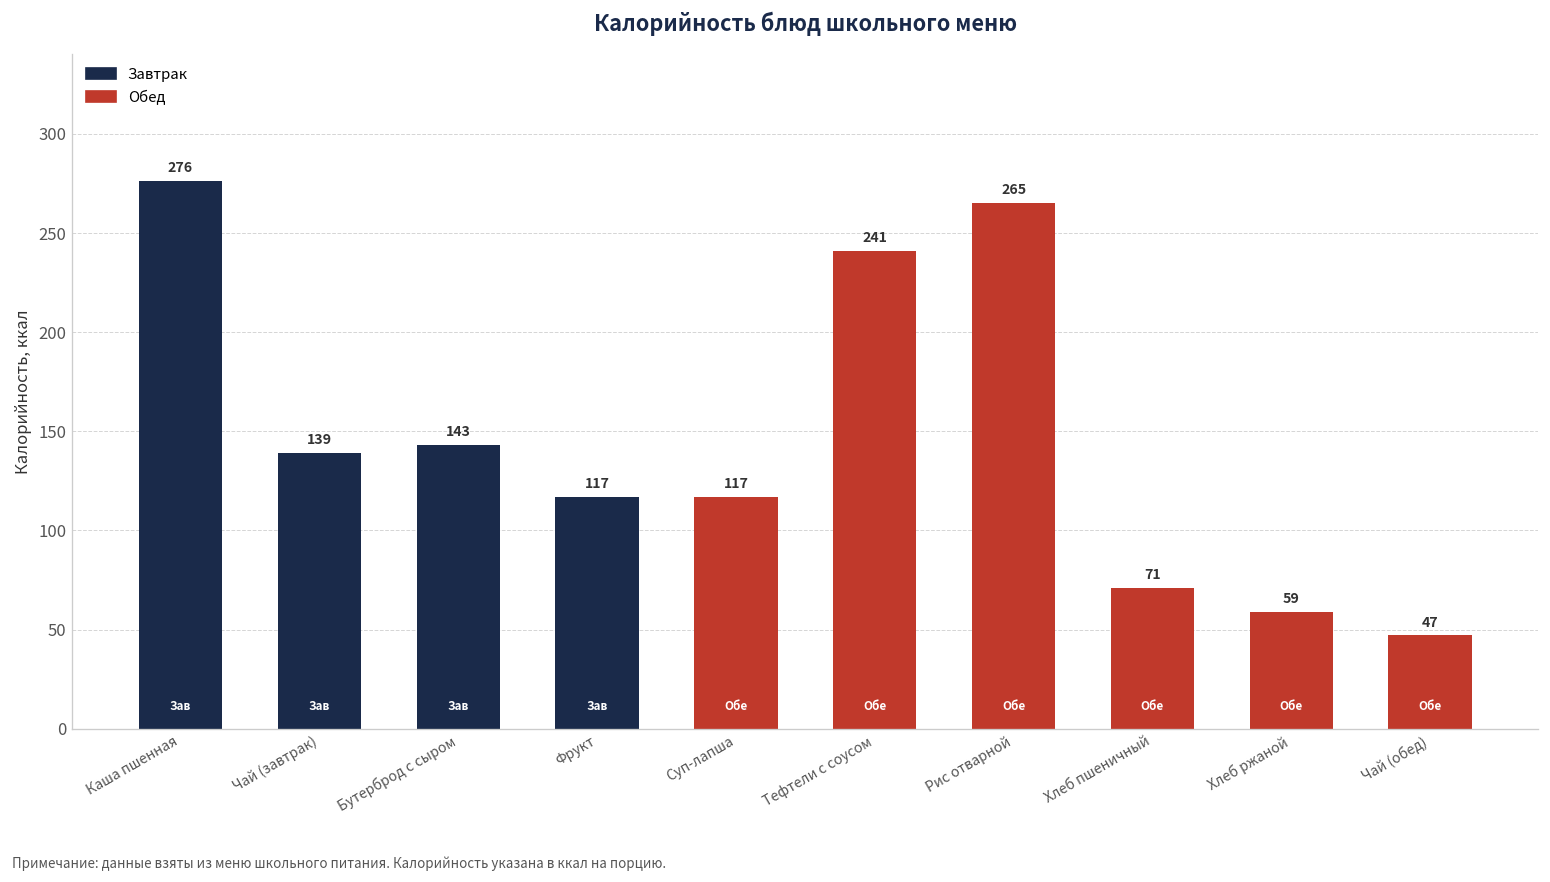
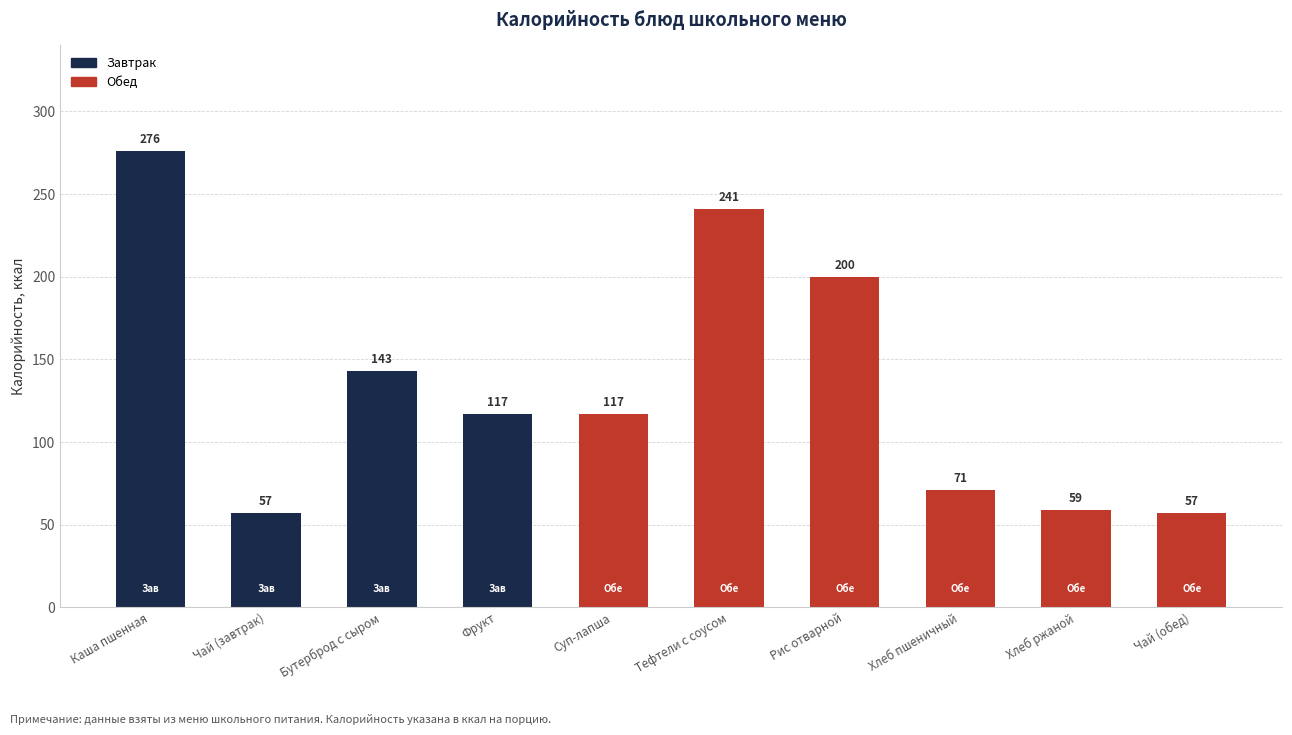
  {
    "Каша пшенная": 276,
-   "Чай (завтрак)": 139,
+   "Чай (завтрак)": 57,
    "Бутерброд с сыром": 143,
    "Фрукт": 117,
    "Суп-лапша": 117,
    "Тефтели с соусом": 241,
-   "Рис отварной": 265,
+   "Рис отварной": 200,
    "Хлеб пшеничный": 71,
    "Хлеб ржаной": 59,
-   "Чай (обед)": 47
+   "Чай (обед)": 57
  }
